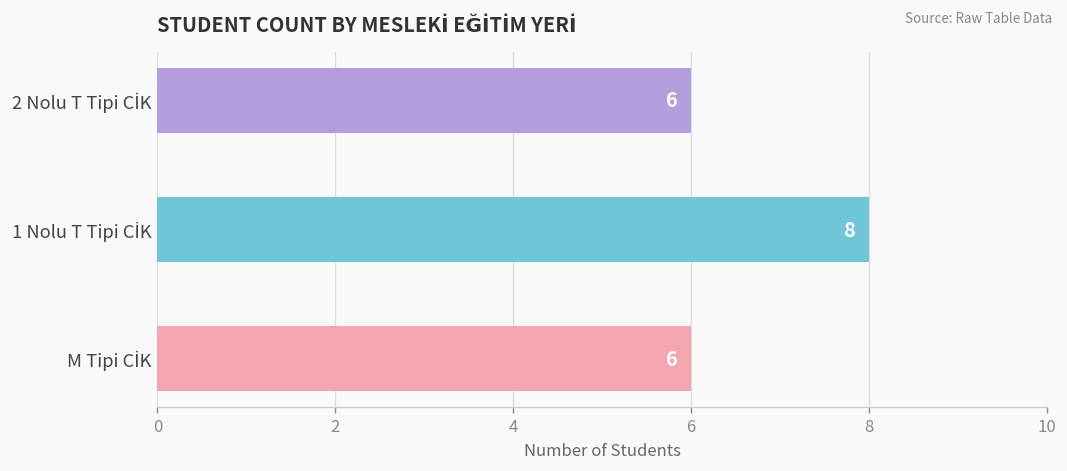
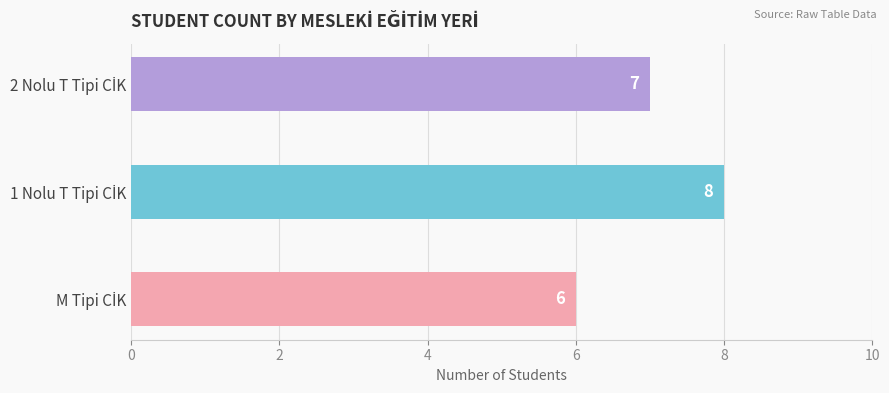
  {
-   "2 Nolu T Tipi CİK": 6,
+   "2 Nolu T Tipi CİK": 7,
    "1 Nolu T Tipi CİK": 8,
    "M Tipi CİK": 6
  }
